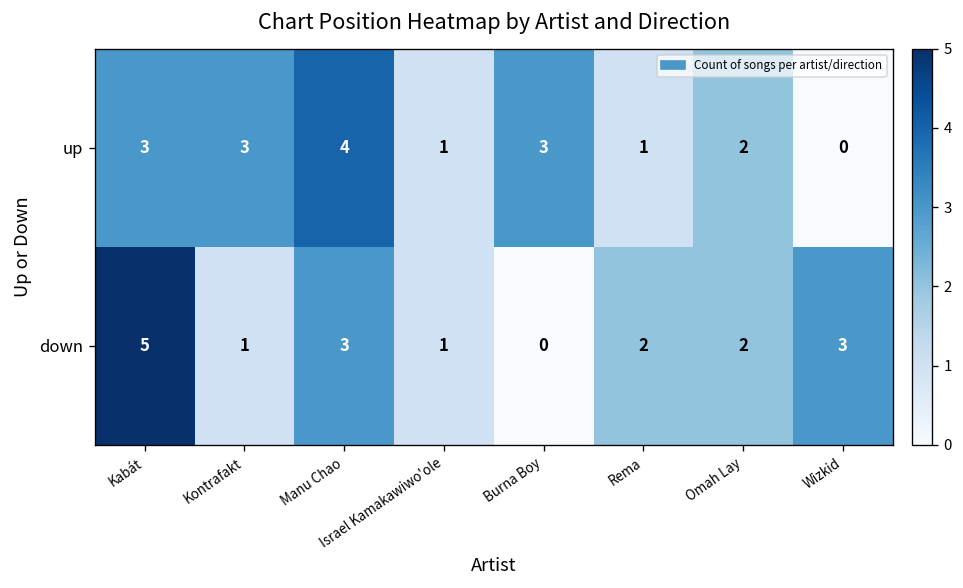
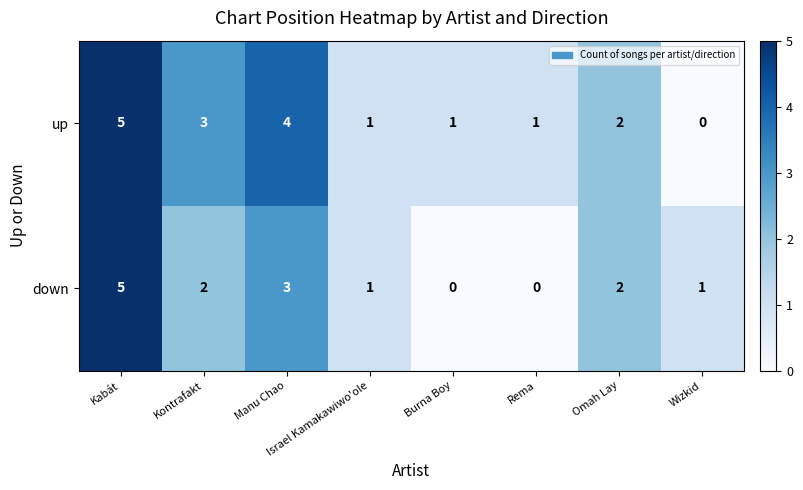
  {
    "up": {
-     "Kabát": 3,
+     "Kabát": 5,
      "Kontrafakt": 3,
      "Manu Chao": 4,
      "Israel Kamakawiwo'ole": 1,
-     "Burna Boy": 3,
+     "Burna Boy": 1,
      "Rema": 1,
      "Omah Lay": 2,
      "Wizkid": 0
    },
    "down": {
      "Kabát": 5,
-     "Kontrafakt": 1,
+     "Kontrafakt": 2,
      "Manu Chao": 3,
      "Israel Kamakawiwo'ole": 1,
      "Burna Boy": 0,
-     "Rema": 2,
+     "Rema": 0,
      "Omah Lay": 2,
-     "Wizkid": 3
+     "Wizkid": 1
    }
  }
